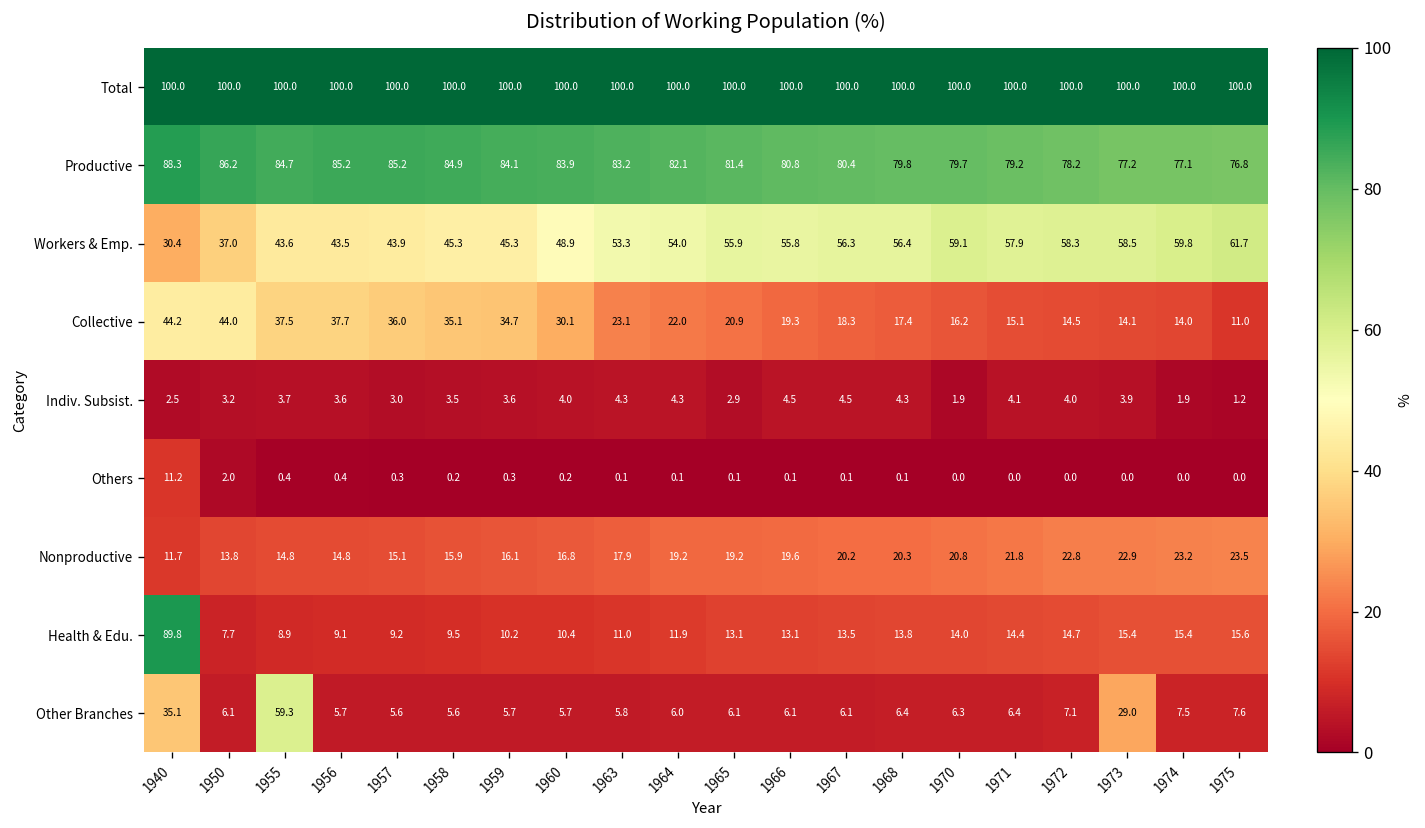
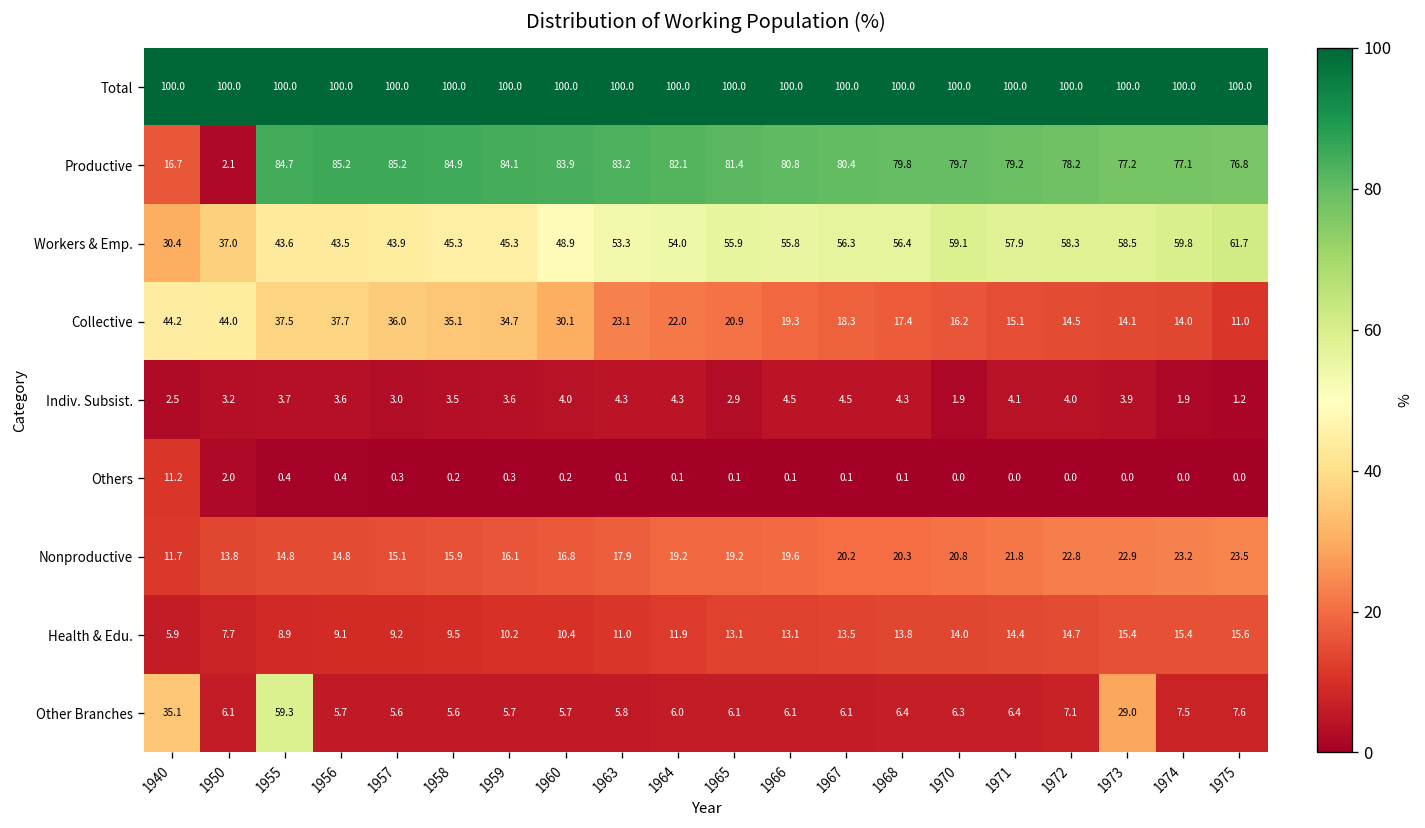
  {
    "Total": {
      "1940": 100.0,
      "1950": 100.0,
      "1955": 100.0,
      "1956": 100.0,
      "1957": 100.0,
      "1958": 100.0,
      "1959": 100.0,
      "1960": 100.0,
      "1963": 100.0,
      "1964": 100.0,
      "1965": 100.0,
      "1966": 100.0,
      "1967": 100.0,
      "1968": 100.0,
      "1970": 100.0,
      "1971": 100.0,
      "1972": 100.0,
      "1973": 100.0,
      "1974": 100.0,
      "1975": 100.0
    },
    "Productive": {
-     "1940": 88.3,
-     "1950": 86.2,
+     "1940": 16.7,
+     "1950": 2.1,
      "1955": 84.7,
      "1956": 85.2,
      "1957": 85.2,
      "1958": 84.9,
      "1959": 84.1,
      "1960": 83.9,
      "1963": 83.2,
      "1964": 82.1,
      "1965": 81.4,
      "1966": 80.8,
      "1967": 80.4,
      "1968": 79.8,
      "1970": 79.7,
      "1971": 79.2,
      "1972": 78.2,
      "1973": 77.2,
      "1974": 77.1,
      "1975": 76.8
    },
    "Workers & Emp.": {
      "1940": 30.4,
      "1950": 37.0,
      "1955": 43.6,
      "1956": 43.5,
      "1957": 43.9,
      "1958": 45.3,
      "1959": 45.3,
      "1960": 48.9,
      "1963": 53.3,
      "1964": 54.0,
      "1965": 55.9,
      "1966": 55.8,
      "1967": 56.3,
      "1968": 56.4,
      "1970": 59.1,
      "1971": 57.9,
      "1972": 58.3,
      "1973": 58.5,
      "1974": 59.8,
      "1975": 61.7
    },
    "Collective": {
      "1940": 44.2,
      "1950": 44.0,
      "1955": 37.5,
      "1956": 37.7,
      "1957": 36.0,
      "1958": 35.1,
      "1959": 34.7,
      "1960": 30.1,
      "1963": 23.1,
      "1964": 22.0,
      "1965": 20.9,
      "1966": 19.3,
      "1967": 18.3,
      "1968": 17.4,
      "1970": 16.2,
      "1971": 15.1,
      "1972": 14.5,
      "1973": 14.1,
      "1974": 14.0,
      "1975": 11.0
    },
    "Indiv. Subsist.": {
      "1940": 2.5,
      "1950": 3.2,
      "1955": 3.7,
      "1956": 3.6,
      "1957": 3.0,
      "1958": 3.5,
      "1959": 3.6,
      "1960": 4.0,
      "1963": 4.3,
      "1964": 4.3,
      "1965": 2.9,
      "1966": 4.5,
      "1967": 4.5,
      "1968": 4.3,
      "1970": 1.9,
      "1971": 4.1,
      "1972": 4.0,
      "1973": 3.9,
      "1974": 1.9,
      "1975": 1.2
    },
    "Others": {
      "1940": 11.2,
      "1950": 2.0,
      "1955": 0.4,
      "1956": 0.4,
      "1957": 0.3,
      "1958": 0.2,
      "1959": 0.3,
      "1960": 0.2,
      "1963": 0.1,
      "1964": 0.1,
      "1965": 0.1,
      "1966": 0.1,
      "1967": 0.1,
      "1968": 0.1,
      "1970": 0.0,
      "1971": 0.0,
      "1972": 0.0,
      "1973": 0.0,
      "1974": 0.0,
      "1975": 0.0
    },
    "Nonproductive": {
      "1940": 11.7,
      "1950": 13.8,
      "1955": 14.8,
      "1956": 14.8,
      "1957": 15.1,
      "1958": 15.9,
      "1959": 16.1,
      "1960": 16.8,
      "1963": 17.9,
      "1964": 19.2,
      "1965": 19.2,
      "1966": 19.6,
      "1967": 20.2,
      "1968": 20.3,
      "1970": 20.8,
      "1971": 21.8,
      "1972": 22.8,
      "1973": 22.9,
      "1974": 23.2,
      "1975": 23.5
    },
    "Health & Edu.": {
-     "1940": 89.8,
+     "1940": 5.9,
      "1950": 7.7,
      "1955": 8.9,
      "1956": 9.1,
      "1957": 9.2,
      "1958": 9.5,
      "1959": 10.2,
      "1960": 10.4,
      "1963": 11.0,
      "1964": 11.9,
      "1965": 13.1,
      "1966": 13.1,
      "1967": 13.5,
      "1968": 13.8,
      "1970": 14.0,
      "1971": 14.4,
      "1972": 14.7,
      "1973": 15.4,
      "1974": 15.4,
      "1975": 15.6
    },
    "Other Branches": {
      "1940": 35.1,
      "1950": 6.1,
      "1955": 59.3,
      "1956": 5.7,
      "1957": 5.6,
      "1958": 5.6,
      "1959": 5.7,
      "1960": 5.7,
      "1963": 5.8,
      "1964": 6.0,
      "1965": 6.1,
      "1966": 6.1,
      "1967": 6.1,
      "1968": 6.4,
      "1970": 6.3,
      "1971": 6.4,
      "1972": 7.1,
      "1973": 29.0,
      "1974": 7.5,
      "1975": 7.6
    }
  }
